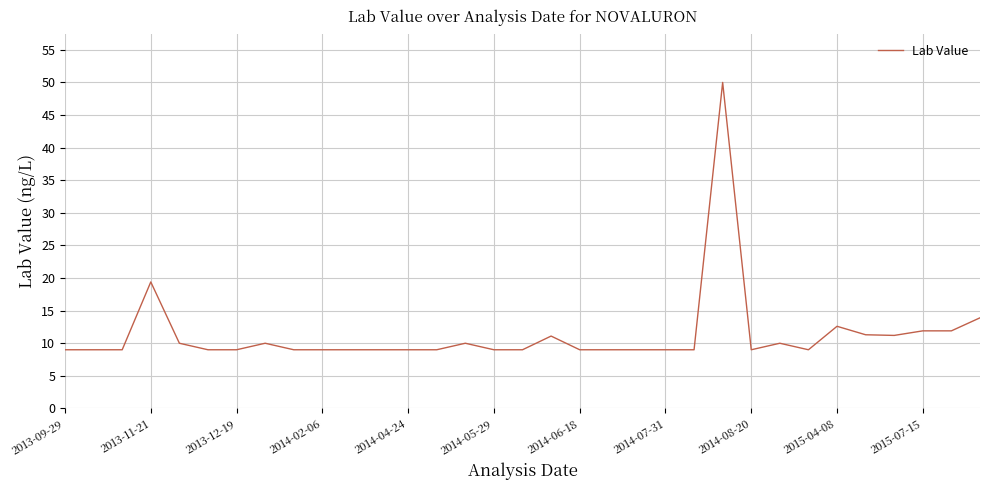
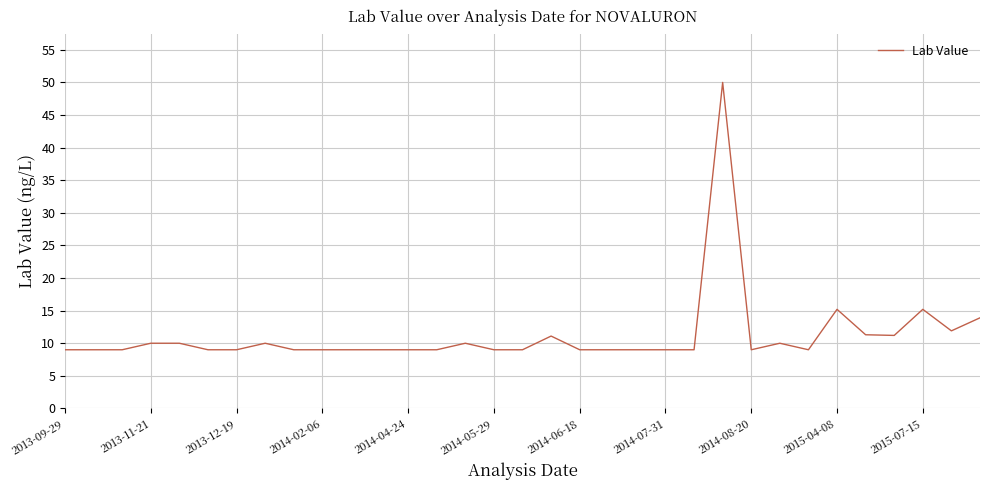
  {
    "2013-09-29": 9,
-   "2013-11-21": 19,
+   "2013-11-21": 10,
    "2013-12-19": 9,
    "2014-02-06": 9,
    "2014-04-24": 9,
    "2014-05-29": 9,
    "2014-06-18": 9,
    "2014-07-31": 9,
    "2014-08-20": 9,
-   "2015-04-08": 13,
-   "2015-07-15": 12
+   "2015-04-08": 15,
+   "2015-07-15": 15
  }
